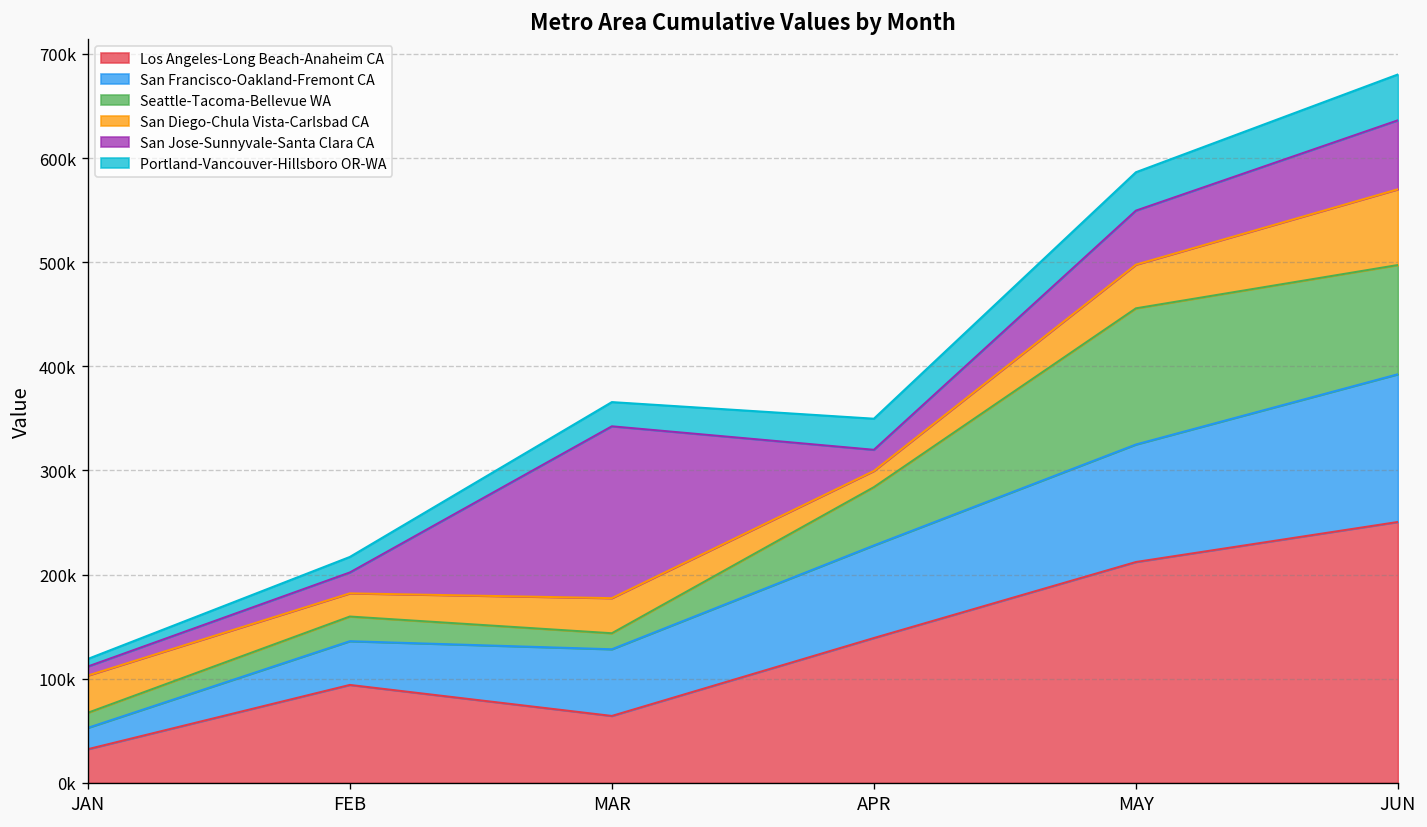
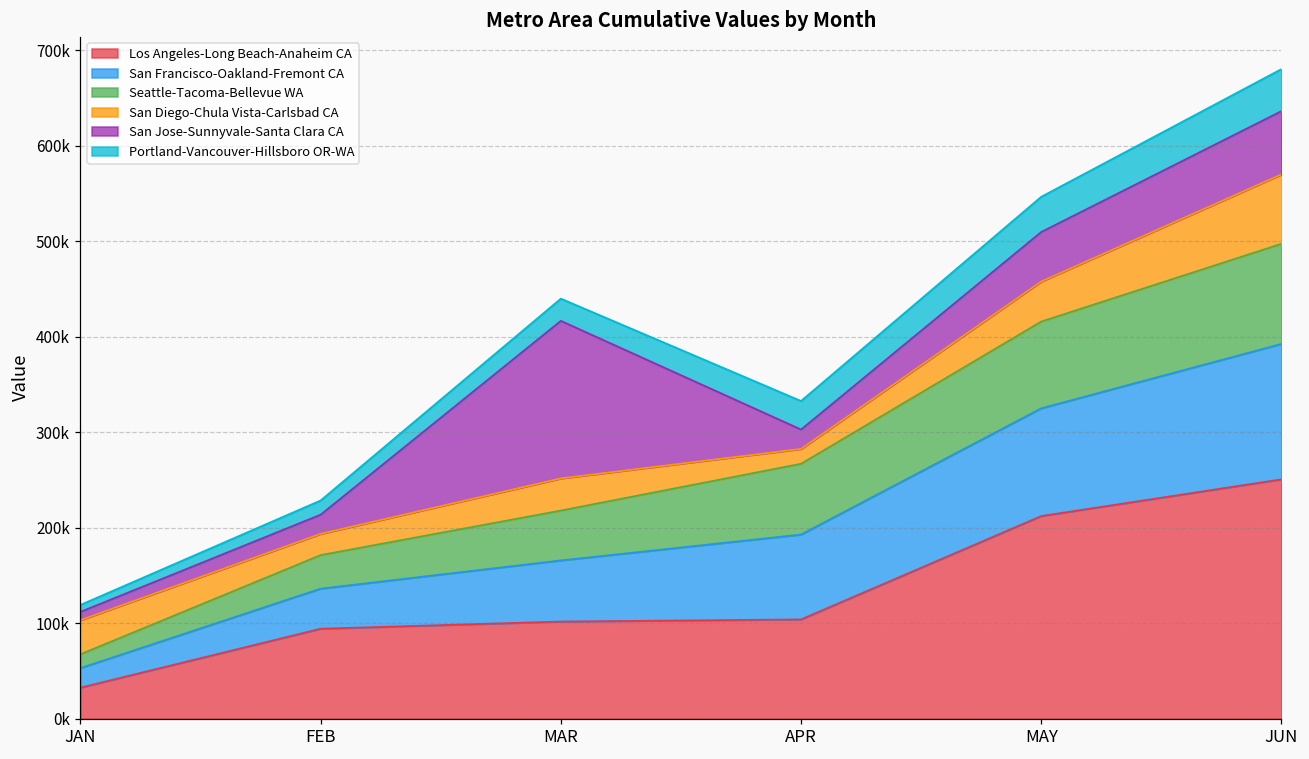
  {
    "Los Angeles-Long Beach-Anaheim CA": {
      "JAN": 30000,
      "FEB": 90000,
-     "MAR": 60000,
-     "APR": 140000,
+     "MAR": 100000,
+     "APR": 100000,
      "MAY": 210000,
      "JUN": 250000
    },
    "Seattle-Tacoma-Bellevue WA": {
      "JAN": 10000,
-     "FEB": 20000,
-     "MAR": 20000,
-     "APR": 60000,
-     "MAY": 130000,
+     "FEB": 40000,
+     "MAR": 50000,
+     "APR": 70000,
+     "MAY": 90000,
      "JUN": 100000
    },
    "San Diego-Chula Vista-Carlsbad CA": {
      "JAN": 40000,
      "FEB": 20000,
      "MAR": 30000,
      "APR": 20000,
      "MAY": 40000,
      "JUN": 70000
    },
    "San Jose-Sunnyvale-Santa Clara CA": {
      "JAN": 10000,
      "FEB": 20000,
      "MAR": 170000,
      "APR": 20000,
      "MAY": 50000,
      "JUN": 70000
    }
  }
